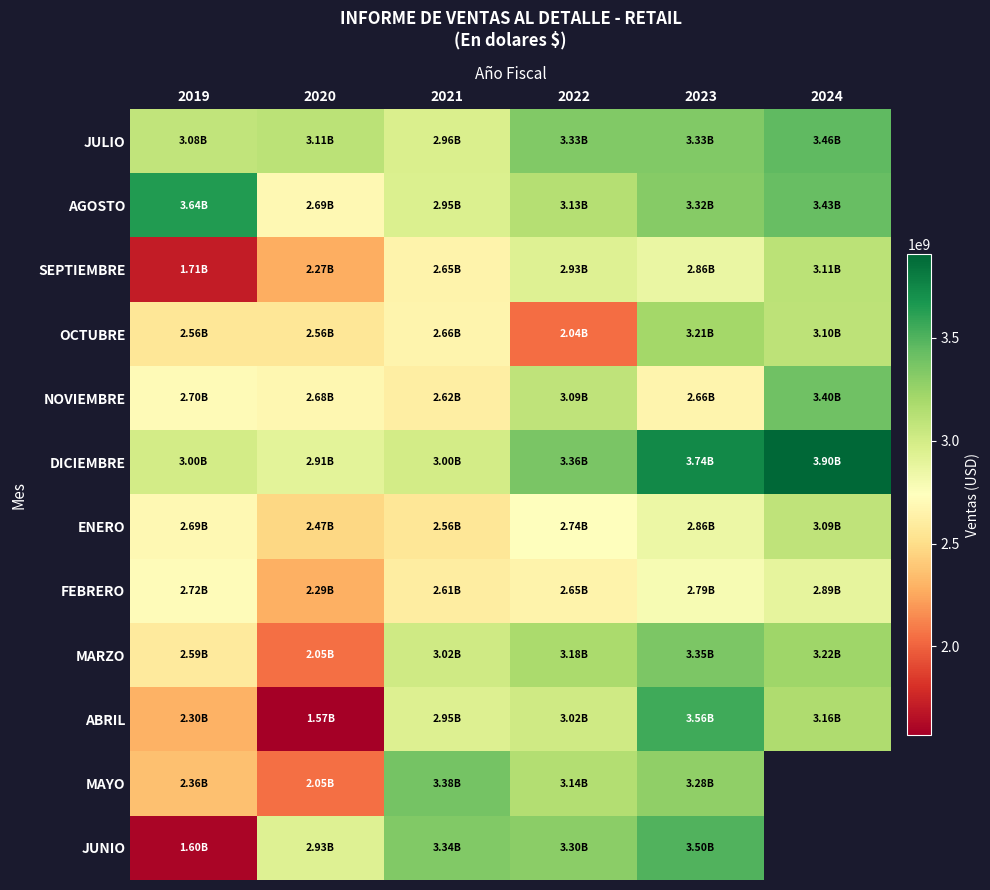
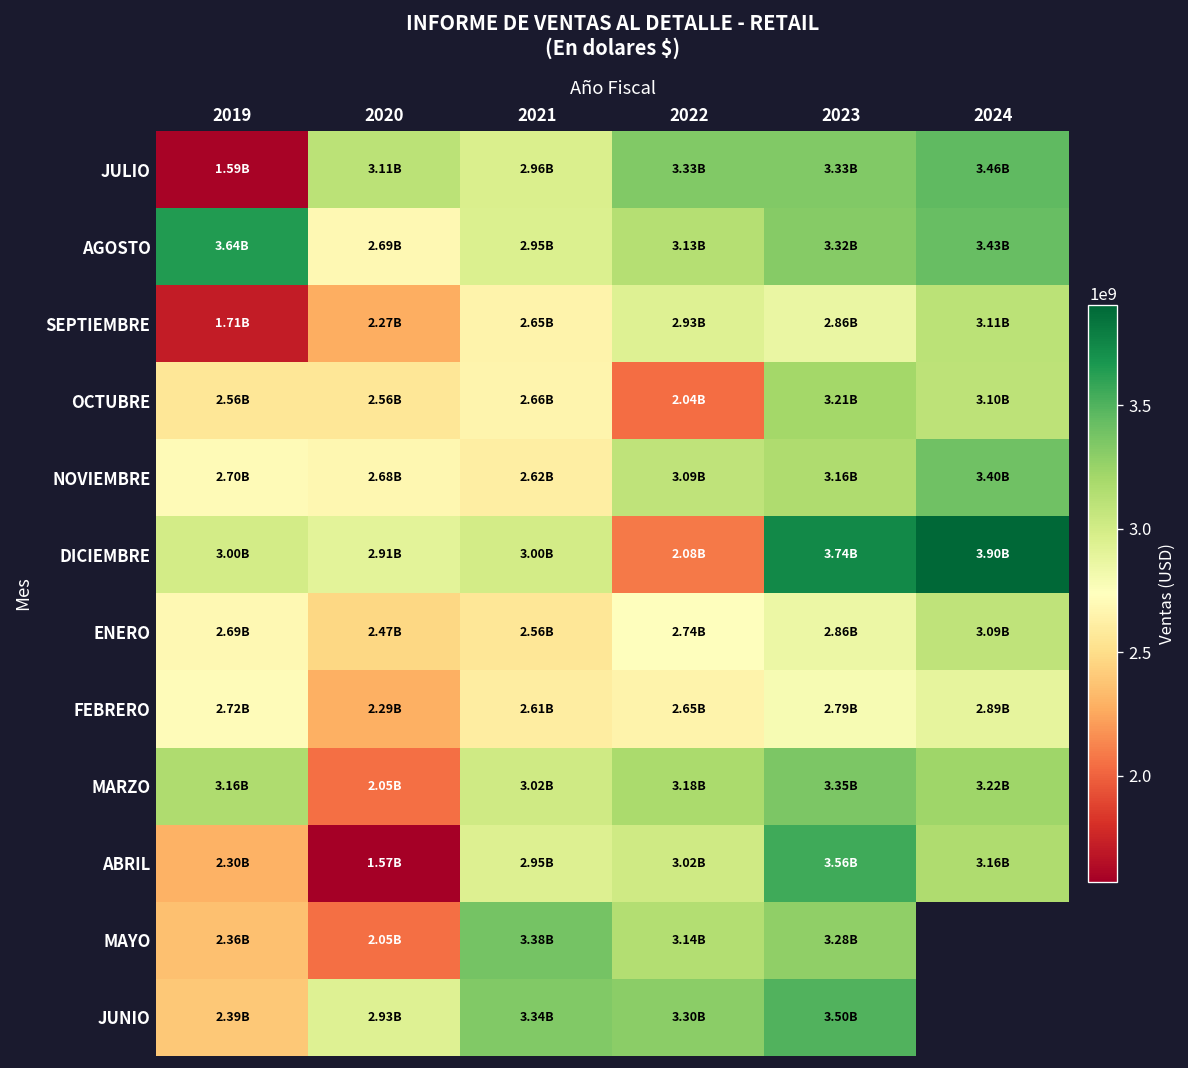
  {
    "JULIO": {
-     "2019": "3.08B",
+     "2019": "1.59B",
      "2020": "3.11B",
      "2021": "2.96B",
      "2022": "3.33B",
      "2023": "3.33B",
      "2024": "3.46B"
    },
    "AGOSTO": {
      "2019": "3.64B",
      "2020": "2.69B",
      "2021": "2.95B",
      "2022": "3.13B",
      "2023": "3.32B",
      "2024": "3.43B"
    },
    "SEPTIEMBRE": {
      "2019": "1.71B",
      "2020": "2.27B",
      "2021": "2.65B",
      "2022": "2.93B",
      "2023": "2.86B",
      "2024": "3.11B"
    },
    "OCTUBRE": {
      "2019": "2.56B",
      "2020": "2.56B",
      "2021": "2.66B",
      "2022": "2.04B",
      "2023": "3.21B",
      "2024": "3.10B"
    },
    "NOVIEMBRE": {
      "2019": "2.70B",
      "2020": "2.68B",
      "2021": "2.62B",
      "2022": "3.09B",
-     "2023": "2.66B",
+     "2023": "3.16B",
      "2024": "3.40B"
    },
    "DICIEMBRE": {
      "2019": "3.00B",
      "2020": "2.91B",
      "2021": "3.00B",
-     "2022": "3.36B",
+     "2022": "2.08B",
      "2023": "3.74B",
      "2024": "3.90B"
    },
    "ENERO": {
      "2019": "2.69B",
      "2020": "2.47B",
      "2021": "2.56B",
      "2022": "2.74B",
      "2023": "2.86B",
      "2024": "3.09B"
    },
    "FEBRERO": {
      "2019": "2.72B",
      "2020": "2.29B",
      "2021": "2.61B",
      "2022": "2.65B",
      "2023": "2.79B",
      "2024": "2.89B"
    },
    "MARZO": {
-     "2019": "2.59B",
+     "2019": "3.16B",
      "2020": "2.05B",
      "2021": "3.02B",
      "2022": "3.18B",
      "2023": "3.35B",
      "2024": "3.22B"
    },
    "ABRIL": {
      "2019": "2.30B",
      "2020": "1.57B",
      "2021": "2.95B",
      "2022": "3.02B",
      "2023": "3.56B",
      "2024": "3.16B"
    },
    "MAYO": {
      "2019": "2.36B",
      "2020": "2.05B",
      "2021": "3.38B",
      "2022": "3.14B",
      "2023": "3.28B"
    },
    "JUNIO": {
-     "2019": "1.60B",
+     "2019": "2.39B",
      "2020": "2.93B",
      "2021": "3.34B",
      "2022": "3.30B",
      "2023": "3.50B"
    }
  }
